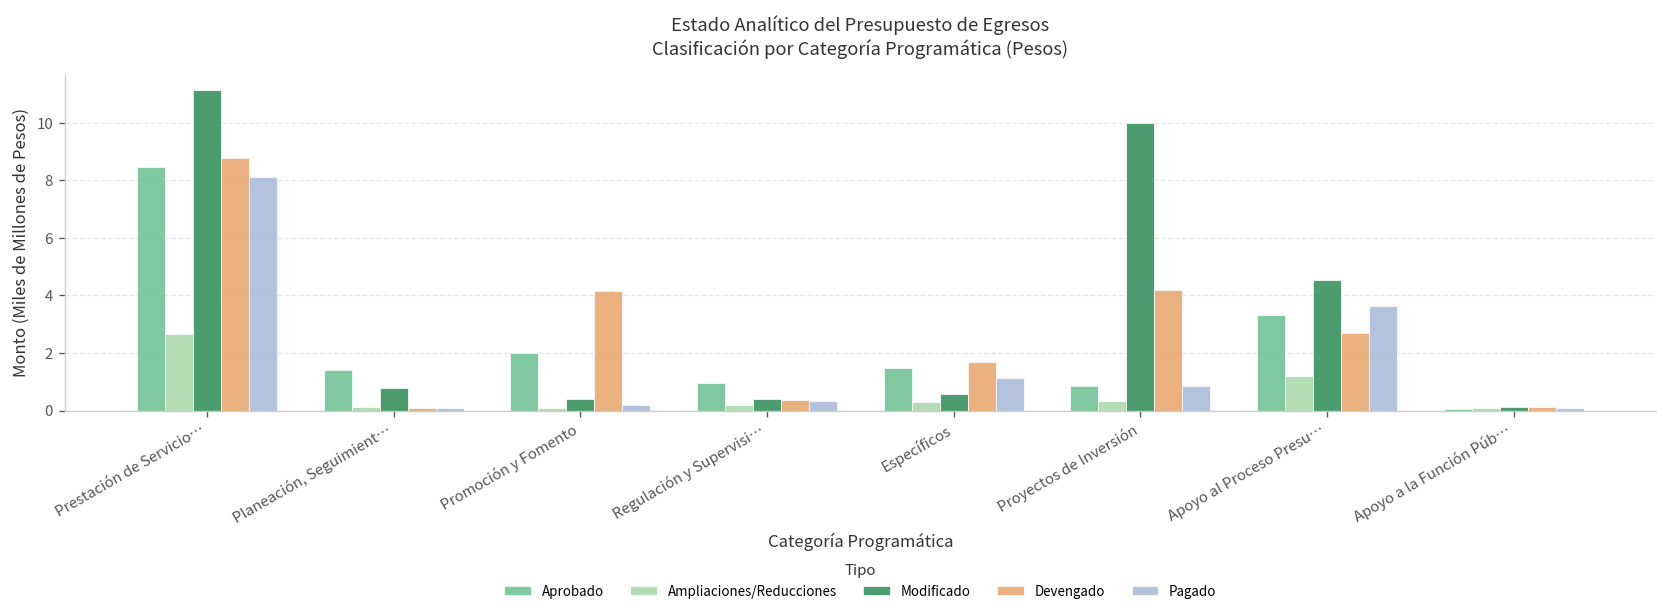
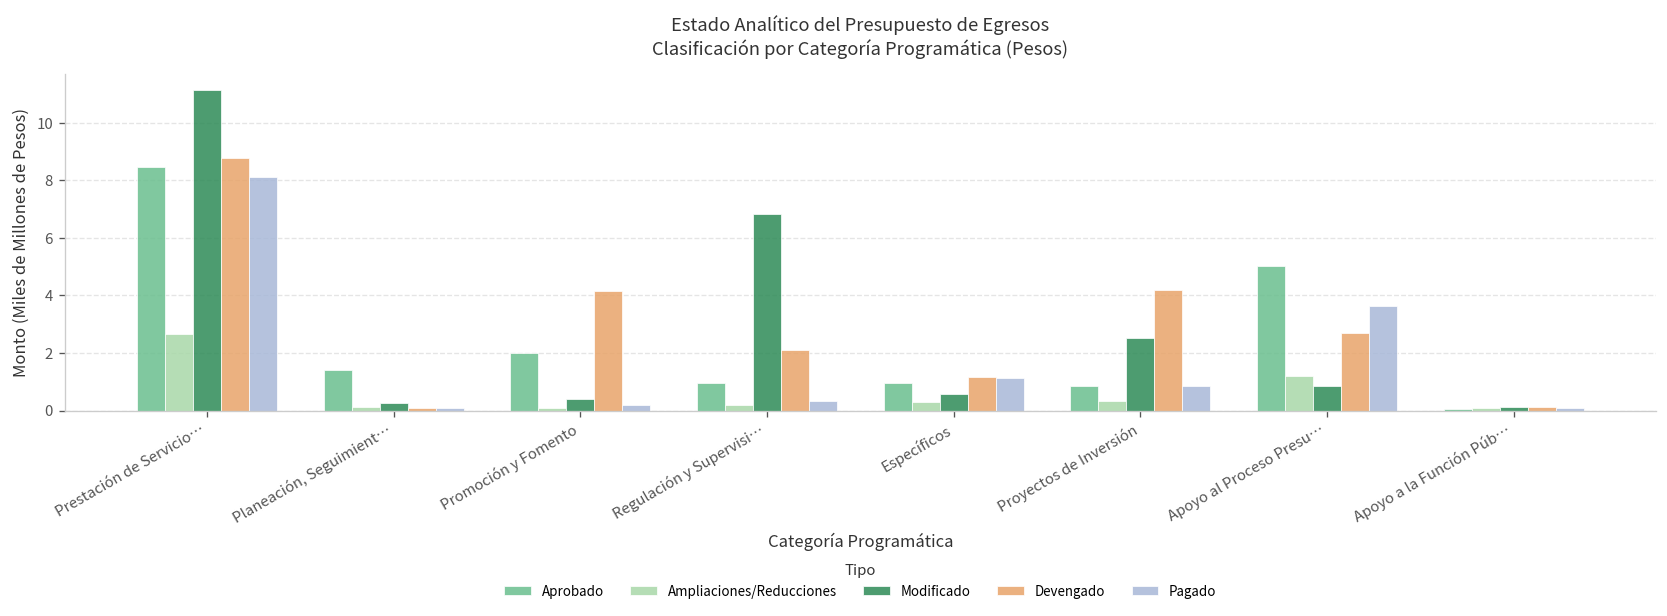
  {
    "Aprobado": {
      "Prestación de Servicio…": 8.5,
      "Planeación, Seguimient…": 1.4,
      "Promoción y Fomento": 2.0,
      "Regulación y Supervisi…": 1.0,
-     "Específicos": 1.5,
+     "Específicos": 1.0,
      "Proyectos de Inversión": 0.8,
-     "Apoyo al Proceso Presu…": 3.3
+     "Apoyo al Proceso Presu…": 5.0
    },
    "Modificado": {
      "Prestación de Servicio…": 11.1,
-     "Planeación, Seguimient…": 0.8,
+     "Planeación, Seguimient…": 0.3,
      "Promoción y Fomento": 0.4,
-     "Regulación y Supervisi…": 0.4,
+     "Regulación y Supervisi…": 6.8,
      "Específicos": 0.6,
-     "Proyectos de Inversión": 10.0,
-     "Apoyo al Proceso Presu…": 4.5,
+     "Proyectos de Inversión": 2.5,
+     "Apoyo al Proceso Presu…": 0.9,
      "Apoyo a la Función Púb…": 0.1
    },
    "Devengado": {
      "Prestación de Servicio…": 8.8,
      "Promoción y Fomento": 4.2,
-     "Regulación y Supervisi…": 0.4,
-     "Específicos": 1.7,
+     "Regulación y Supervisi…": 2.1,
+     "Específicos": 1.2,
      "Proyectos de Inversión": 4.2,
      "Apoyo al Proceso Presu…": 2.7,
      "Apoyo a la Función Púb…": 0.1
    }
  }
